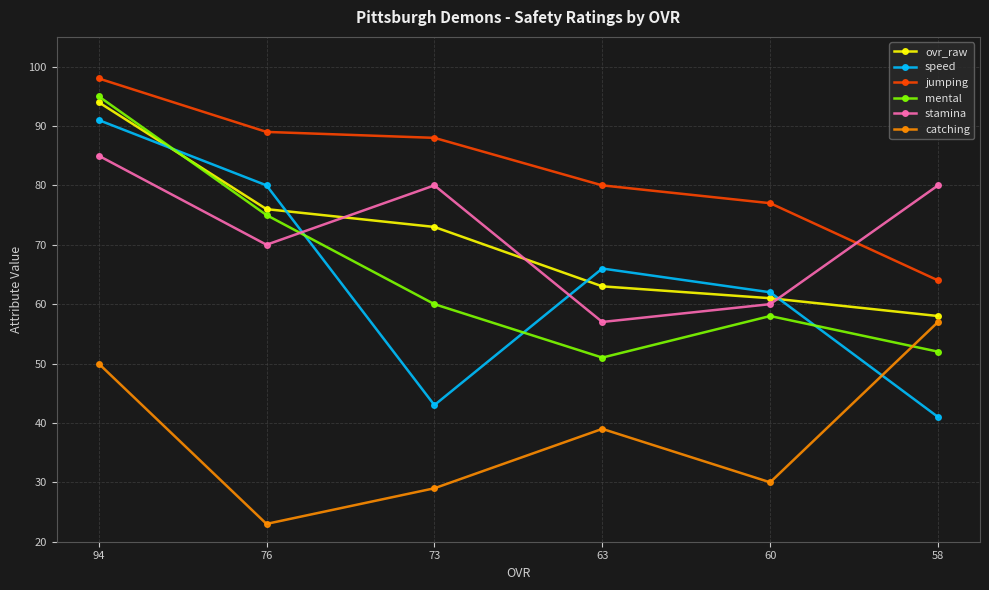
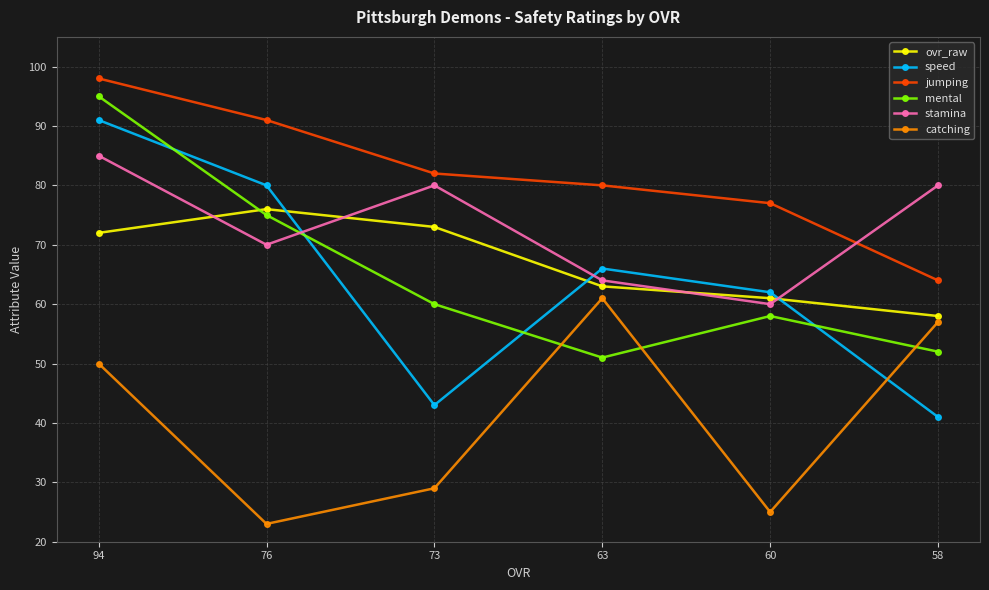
  {
    "ovr_raw": {
-     "94": 94,
+     "94": 72,
      "76": 76,
      "73": 73,
      "63": 63,
      "60": 61,
      "58": 58
    },
    "speed": {
      "94": 91,
      "76": 80,
      "73": 43,
      "63": 66,
      "60": 62,
      "58": 41
    },
    "jumping": {
      "94": 98,
-     "76": 89,
-     "73": 88,
+     "76": 91,
+     "73": 82,
      "63": 80,
      "60": 77,
      "58": 64
    },
    "mental": {
      "94": 95,
      "76": 75,
      "73": 60,
      "63": 51,
      "60": 58,
      "58": 52
    },
    "stamina": {
      "94": 85,
      "76": 70,
      "73": 80,
-     "63": 57,
+     "63": 64,
      "60": 60,
      "58": 80
    },
    "catching": {
      "94": 50,
      "76": 23,
      "73": 29,
-     "63": 39,
-     "60": 30,
+     "63": 61,
+     "60": 25,
      "58": 57
    }
  }
